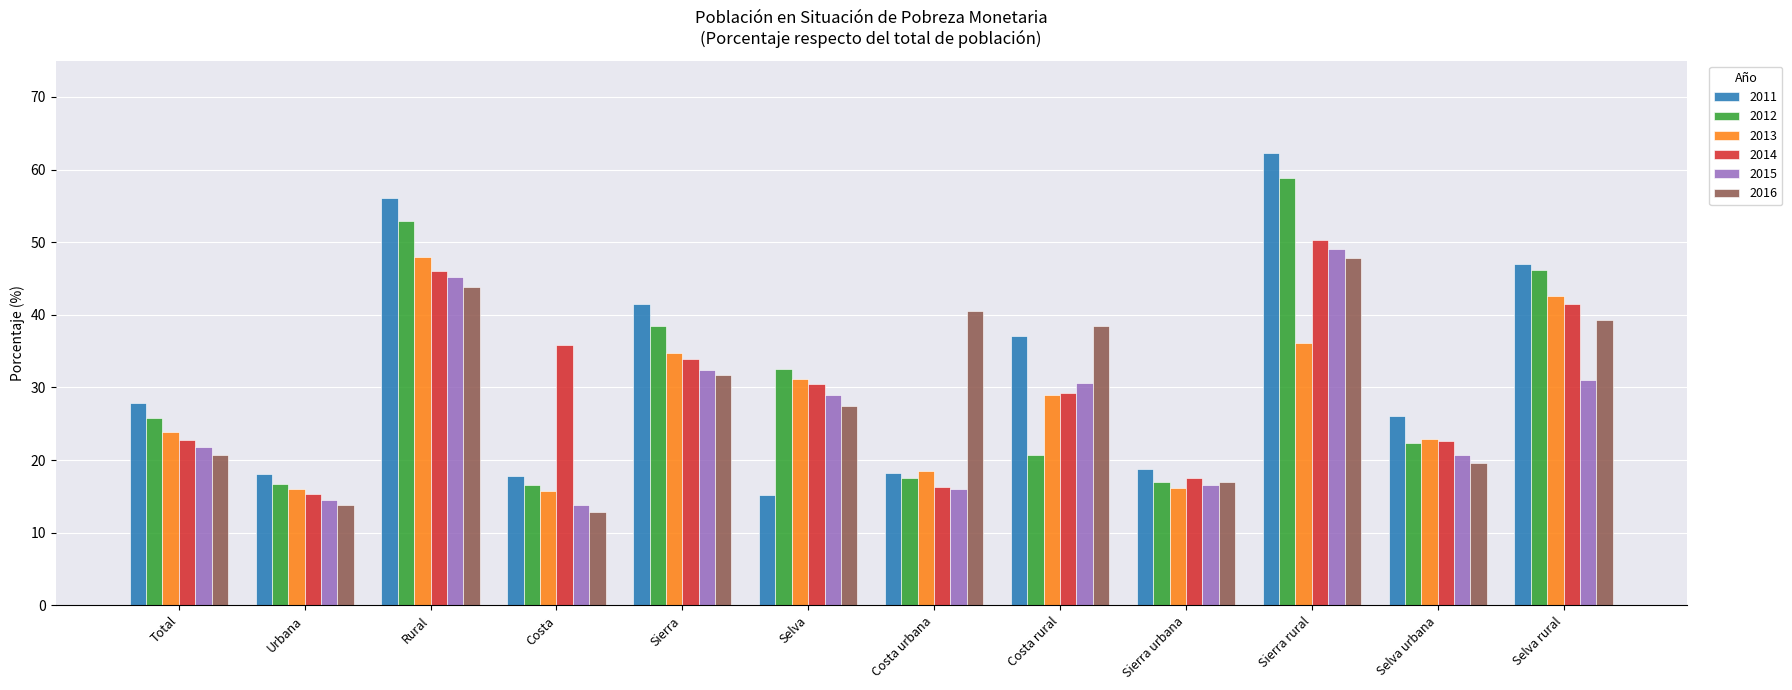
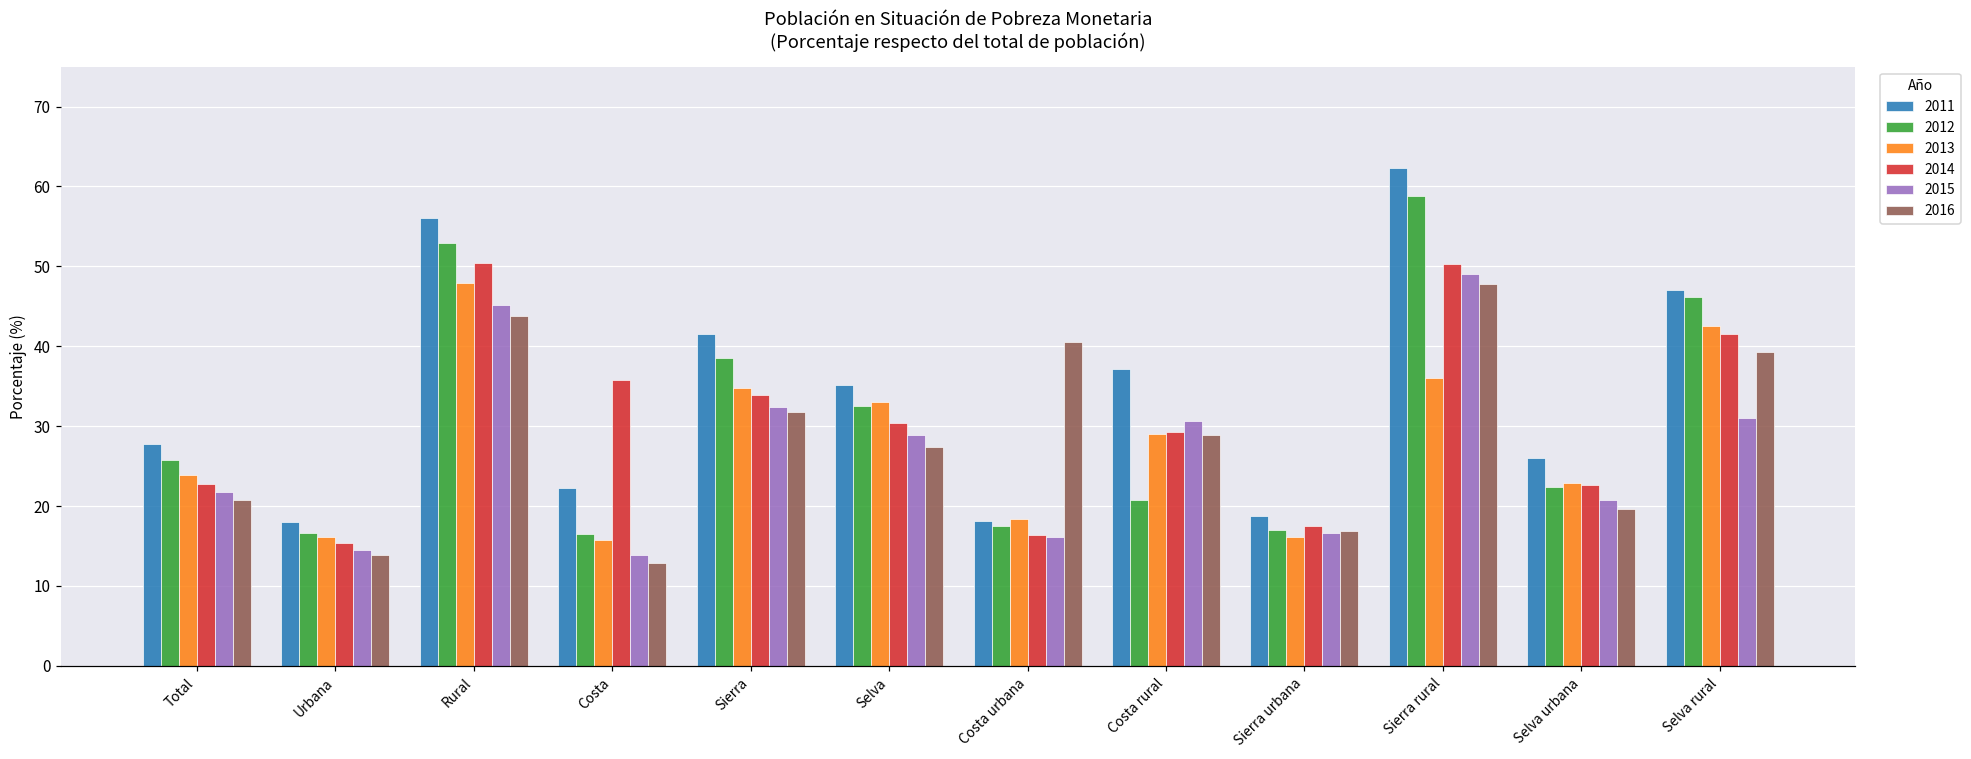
  {
    "2011": {
      "Total": 28,
      "Urbana": 18,
      "Rural": 56,
-     "Costa": 18,
+     "Costa": 22,
      "Sierra": 41,
-     "Selva": 15,
+     "Selva": 35,
      "Costa urbana": 18,
      "Costa rural": 37,
      "Sierra urbana": 19,
      "Sierra rural": 62,
      "Selva urbana": 26,
      "Selva rural": 47
    },
    "2012": {
      "Total": 26,
      "Urbana": 17,
      "Rural": 53,
      "Costa": 17,
      "Sierra": 38,
      "Selva": 32,
      "Costa urbana": 17,
      "Costa rural": 21,
      "Sierra urbana": 17,
      "Sierra rural": 59,
      "Selva urbana": 22,
      "Selva rural": 46
    },
    "2013": {
      "Total": 24,
      "Urbana": 16,
      "Rural": 48,
      "Costa": 16,
      "Sierra": 35,
-     "Selva": 31,
+     "Selva": 33,
      "Costa urbana": 18,
      "Costa rural": 29,
      "Sierra urbana": 16,
      "Sierra rural": 36,
      "Selva urbana": 23,
      "Selva rural": 43
    },
    "2014": {
      "Total": 23,
      "Urbana": 15,
-     "Rural": 46,
+     "Rural": 50,
      "Costa": 36,
      "Sierra": 34,
      "Selva": 30,
      "Costa urbana": 16,
      "Costa rural": 29,
      "Sierra urbana": 18,
      "Sierra rural": 50,
      "Selva urbana": 23,
      "Selva rural": 42
    },
    "2015": {
      "Total": 22,
      "Urbana": 15,
      "Rural": 45,
      "Costa": 14,
      "Sierra": 32,
      "Selva": 29,
      "Costa urbana": 16,
      "Costa rural": 31,
      "Sierra urbana": 17,
      "Sierra rural": 49,
      "Selva urbana": 21,
      "Selva rural": 31
    },
    "2016": {
      "Total": 21,
      "Urbana": 14,
      "Rural": 44,
      "Costa": 13,
      "Sierra": 32,
      "Selva": 27,
      "Costa urbana": 41,
-     "Costa rural": 38,
+     "Costa rural": 29,
      "Sierra urbana": 17,
      "Sierra rural": 48,
      "Selva urbana": 20,
      "Selva rural": 39
    }
  }
